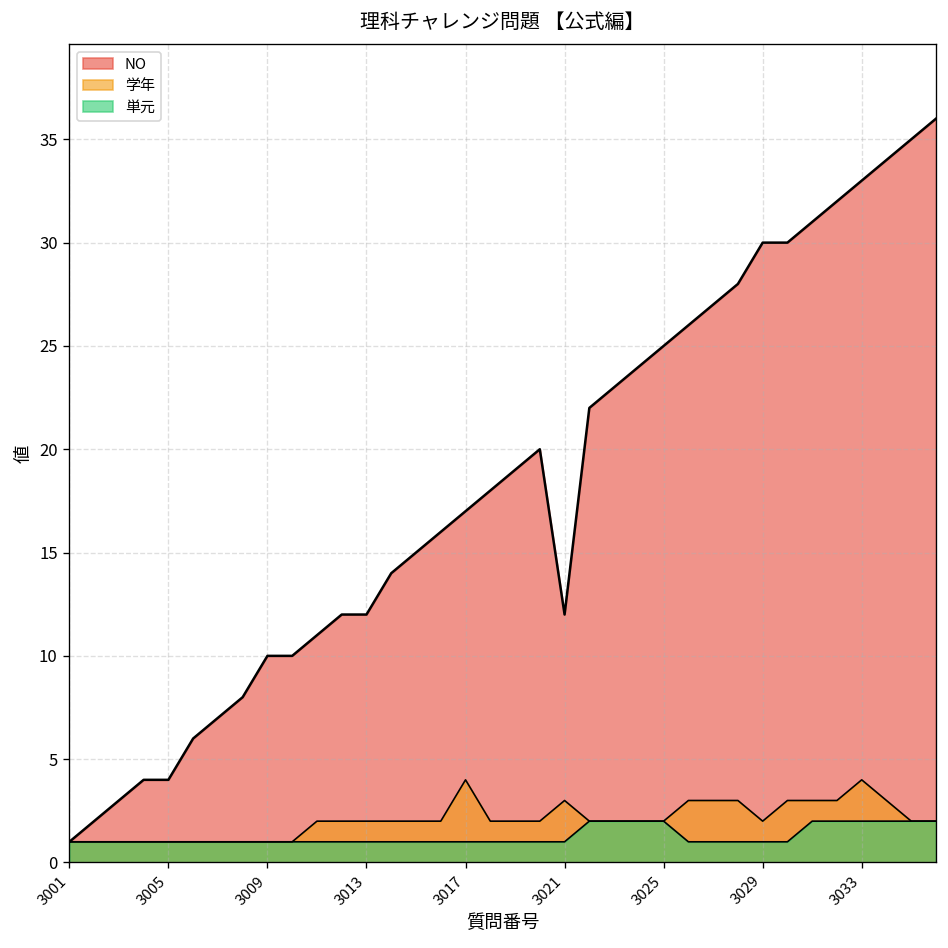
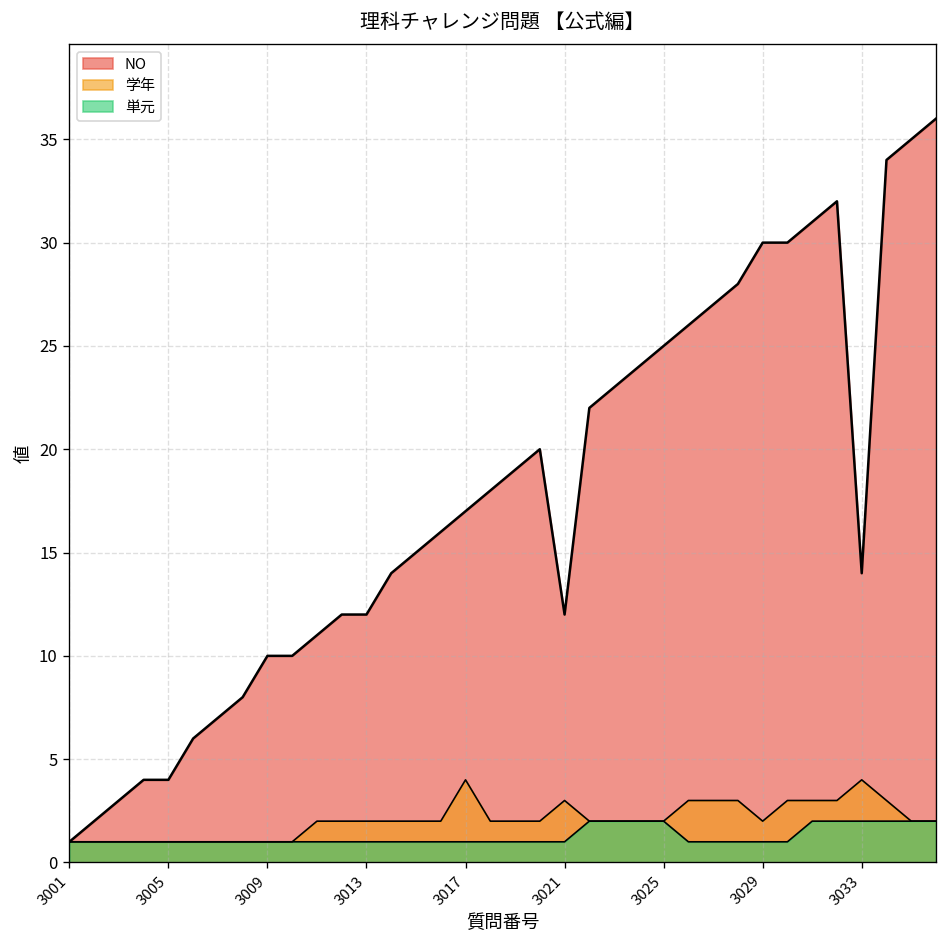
  {
    "NO": {
      "3005": 4,
      "3009": 10,
      "3013": 12,
      "3017": 17,
      "3021": 12,
      "3025": 25,
      "3029": 30,
-     "3033": 33
+     "3033": 14
    },
    "学年": {
      "3013": 2,
      "3017": 4,
      "3021": 3,
      "3029": 2,
      "3033": 4
    },
    "単元": {
      "3013": 1,
      "3017": 1,
      "3021": 1,
      "3029": 1,
      "3033": 2
    }
  }
